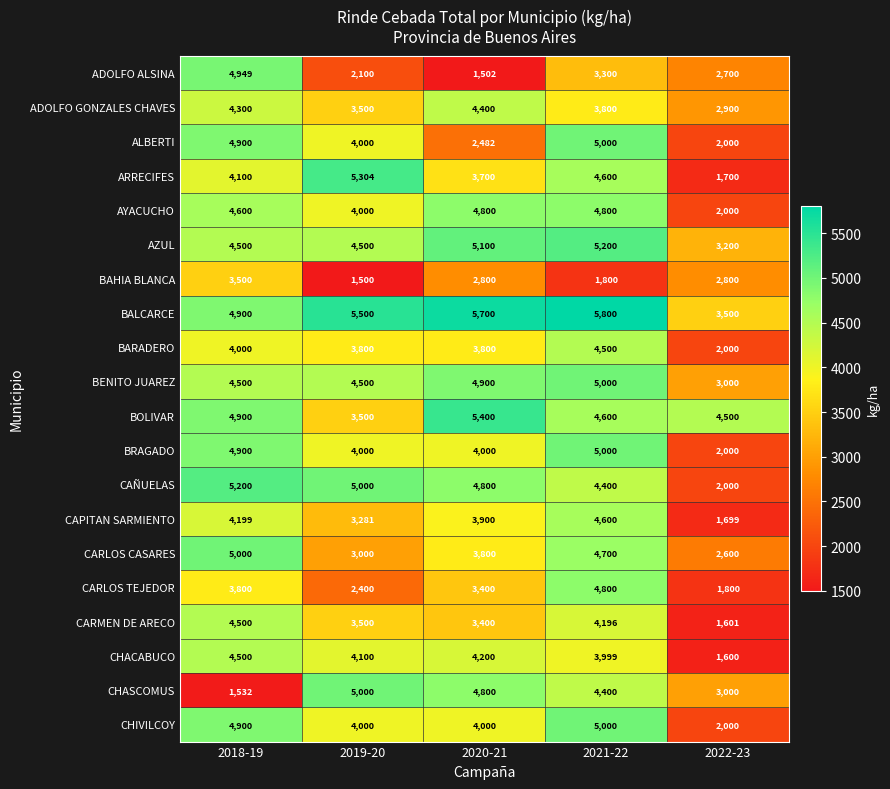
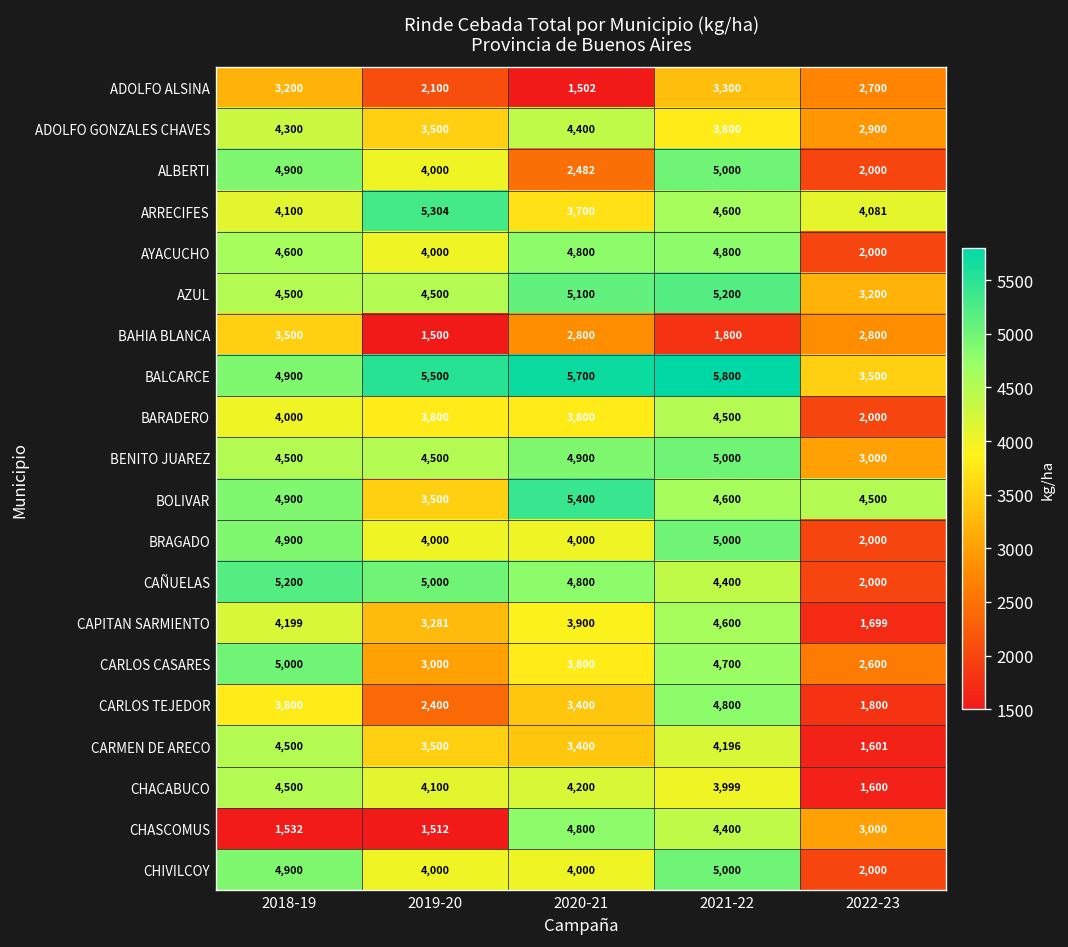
  {
    "ADOLFO ALSINA": {
-     "2018-19": "4,949",
+     "2018-19": "3,200",
      "2019-20": "2,100",
      "2020-21": "1,502",
      "2021-22": "3,300",
      "2022-23": "2,700"
    },
    "ADOLFO GONZALES CHAVES": {
      "2018-19": "4,300",
      "2019-20": "3,500",
      "2020-21": "4,400",
      "2021-22": "3,800",
      "2022-23": "2,900"
    },
    "ALBERTI": {
      "2018-19": "4,900",
      "2019-20": "4,000",
      "2020-21": "2,482",
      "2021-22": "5,000",
      "2022-23": "2,000"
    },
    "ARRECIFES": {
      "2018-19": "4,100",
      "2019-20": "5,304",
      "2020-21": "3,700",
      "2021-22": "4,600",
-     "2022-23": "1,700"
+     "2022-23": "4,081"
    },
    "AYACUCHO": {
      "2018-19": "4,600",
      "2019-20": "4,000",
      "2020-21": "4,800",
      "2021-22": "4,800",
      "2022-23": "2,000"
    },
    "AZUL": {
      "2018-19": "4,500",
      "2019-20": "4,500",
      "2020-21": "5,100",
      "2021-22": "5,200",
      "2022-23": "3,200"
    },
    "BAHIA BLANCA": {
      "2018-19": "3,500",
      "2019-20": "1,500",
      "2020-21": "2,800",
      "2021-22": "1,800",
      "2022-23": "2,800"
    },
    "BALCARCE": {
      "2018-19": "4,900",
      "2019-20": "5,500",
      "2020-21": "5,700",
      "2021-22": "5,800",
      "2022-23": "3,500"
    },
    "BARADERO": {
      "2018-19": "4,000",
      "2019-20": "3,800",
      "2020-21": "3,800",
      "2021-22": "4,500",
      "2022-23": "2,000"
    },
    "BENITO JUAREZ": {
      "2018-19": "4,500",
      "2019-20": "4,500",
      "2020-21": "4,900",
      "2021-22": "5,000",
      "2022-23": "3,000"
    },
    "BOLIVAR": {
      "2018-19": "4,900",
      "2019-20": "3,500",
      "2020-21": "5,400",
      "2021-22": "4,600",
      "2022-23": "4,500"
    },
    "BRAGADO": {
      "2018-19": "4,900",
      "2019-20": "4,000",
      "2020-21": "4,000",
      "2021-22": "5,000",
      "2022-23": "2,000"
    },
    "CAÑUELAS": {
      "2018-19": "5,200",
      "2019-20": "5,000",
      "2020-21": "4,800",
      "2021-22": "4,400",
      "2022-23": "2,000"
    },
    "CAPITAN SARMIENTO": {
      "2018-19": "4,199",
      "2019-20": "3,281",
      "2020-21": "3,900",
      "2021-22": "4,600",
      "2022-23": "1,699"
    },
    "CARLOS CASARES": {
      "2018-19": "5,000",
      "2019-20": "3,000",
      "2020-21": "3,800",
      "2021-22": "4,700",
      "2022-23": "2,600"
    },
    "CARLOS TEJEDOR": {
      "2018-19": "3,800",
      "2019-20": "2,400",
      "2020-21": "3,400",
      "2021-22": "4,800",
      "2022-23": "1,800"
    },
    "CARMEN DE ARECO": {
      "2018-19": "4,500",
      "2019-20": "3,500",
      "2020-21": "3,400",
      "2021-22": "4,196",
      "2022-23": "1,601"
    },
    "CHACABUCO": {
      "2018-19": "4,500",
      "2019-20": "4,100",
      "2020-21": "4,200",
      "2021-22": "3,999",
      "2022-23": "1,600"
    },
    "CHASCOMUS": {
      "2018-19": "1,532",
-     "2019-20": "5,000",
+     "2019-20": "1,512",
      "2020-21": "4,800",
      "2021-22": "4,400",
      "2022-23": "3,000"
    },
    "CHIVILCOY": {
      "2018-19": "4,900",
      "2019-20": "4,000",
      "2020-21": "4,000",
      "2021-22": "5,000",
      "2022-23": "2,000"
    }
  }
